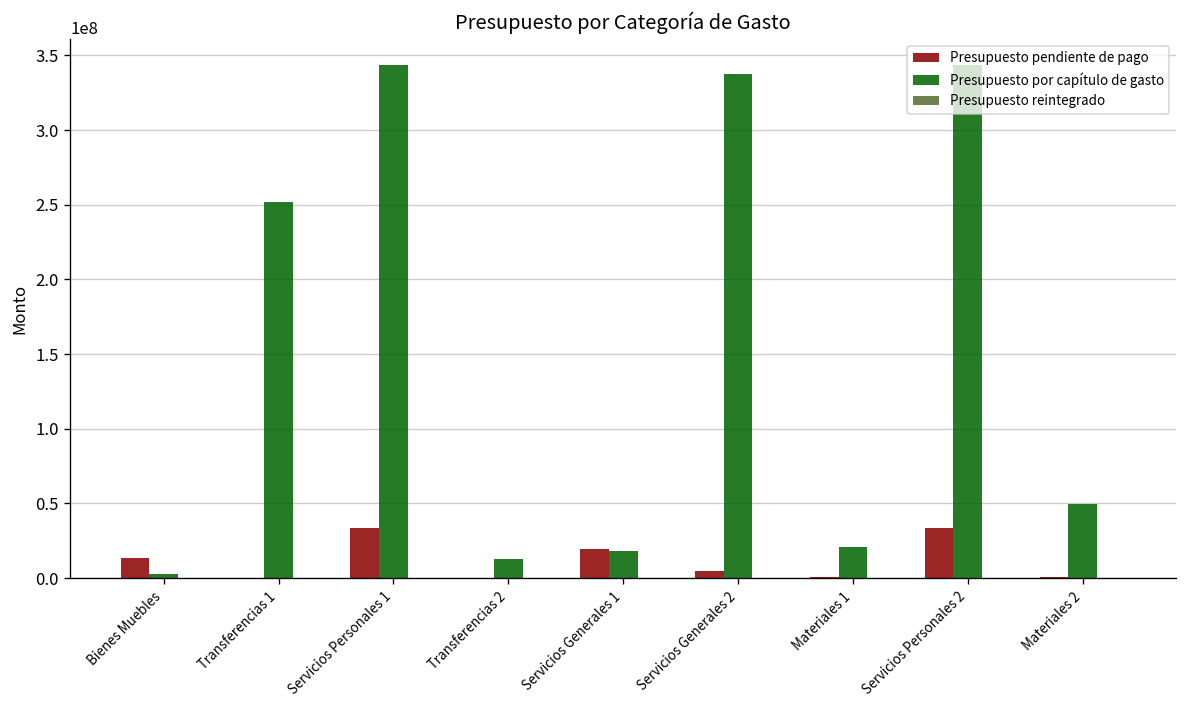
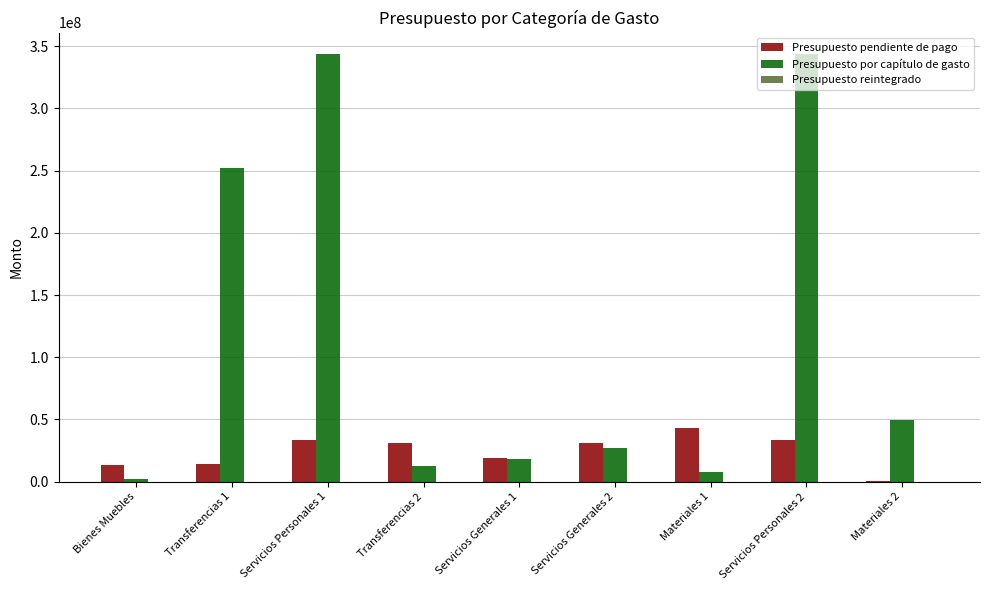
  {
    "Presupuesto pendiente de pago": {
      "Bienes Muebles": 14000000,
-     "Transferencias 1": 0,
+     "Transferencias 1": 14000000,
      "Servicios Personales 1": 34000000,
-     "Transferencias 2": 0,
+     "Transferencias 2": 31000000,
      "Servicios Generales 1": 19000000,
-     "Servicios Generales 2": 5000000,
-     "Materiales 1": 0,
+     "Servicios Generales 2": 31000000,
+     "Materiales 1": 43000000,
      "Servicios Personales 2": 34000000
    },
    "Presupuesto por capítulo de gasto": {
      "Bienes Muebles": 3000000,
      "Transferencias 1": 252000000,
      "Servicios Personales 1": 344000000,
      "Transferencias 2": 13000000,
      "Servicios Generales 1": 18000000,
-     "Servicios Generales 2": 338000000,
-     "Materiales 1": 21000000,
+     "Servicios Generales 2": 27000000,
+     "Materiales 1": 8000000,
      "Materiales 2": 50000000
    },
    "Presupuesto reintegrado": {
      "Bienes Muebles": 0,
      "Transferencias 1": 0,
      "Servicios Personales 1": 0,
      "Transferencias 2": 0,
      "Servicios Generales 1": 0,
      "Servicios Generales 2": 0,
      "Materiales 1": 0,
      "Servicios Personales 2": 0,
      "Materiales 2": 0
    }
  }
